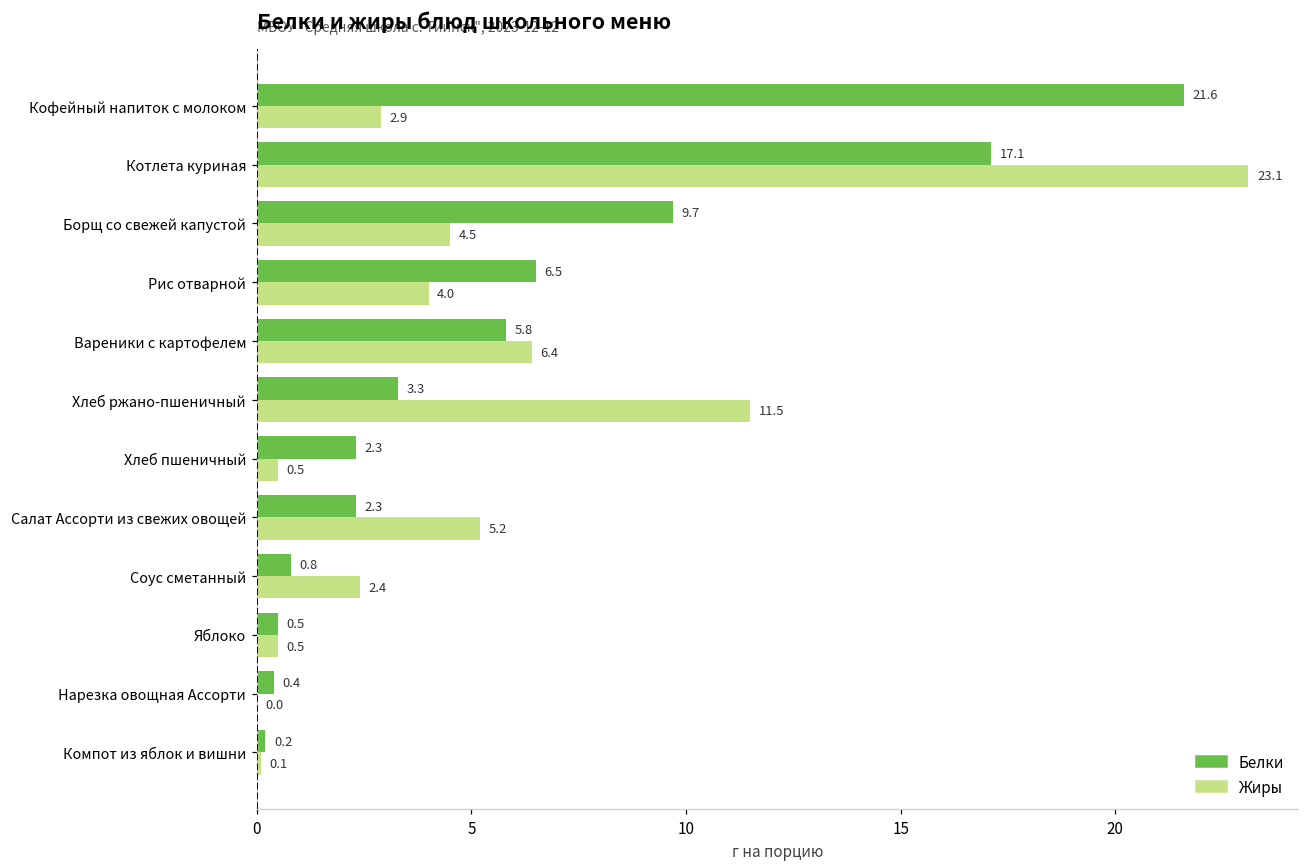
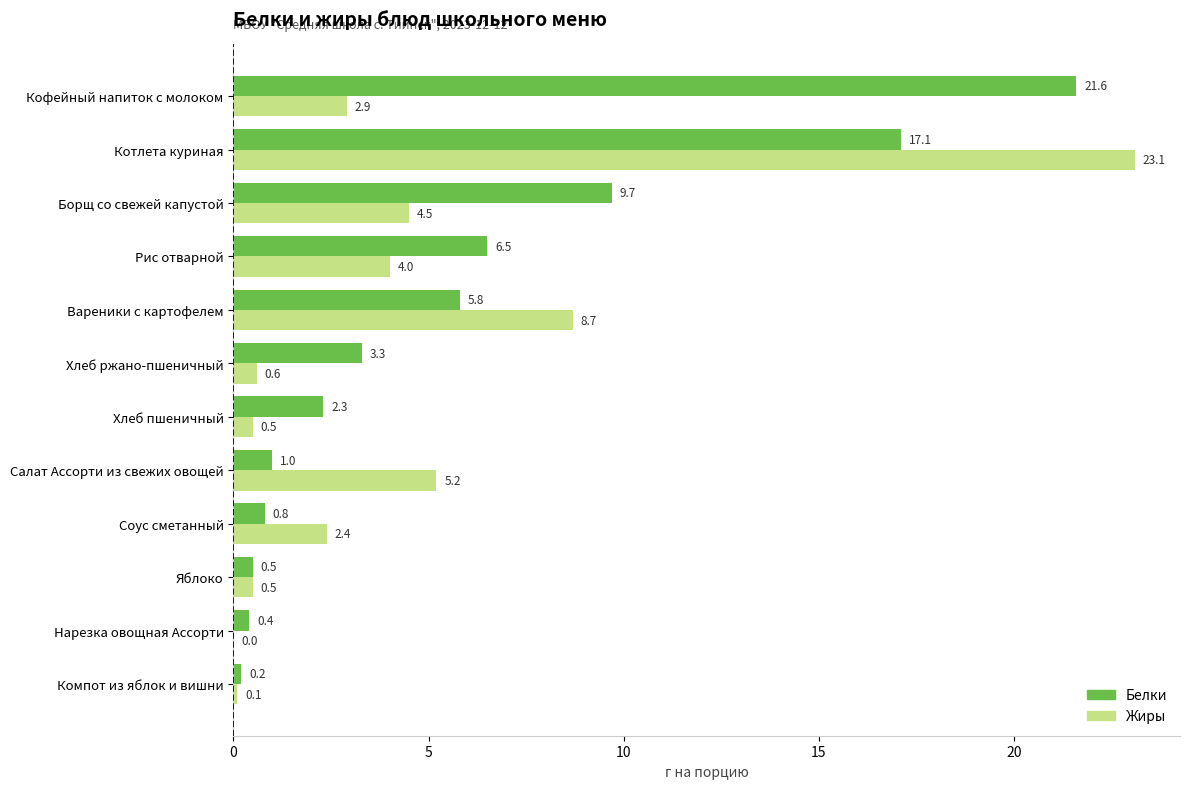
  {
    "Белки": {
      "Кофейный напиток с молоком": 21.6,
      "Котлета куриная": 17.1,
      "Борщ со свежей капустой": 9.7,
      "Рис отварной": 6.5,
      "Вареники с картофелем": 5.8,
      "Хлеб ржано-пшеничный": 3.3,
      "Хлеб пшеничный": 2.3,
-     "Салат Ассорти из свежих овощей": 2.3,
+     "Салат Ассорти из свежих овощей": 1.0,
      "Соус сметанный": 0.8,
      "Яблоко": 0.5,
      "Нарезка овощная Ассорти": 0.4,
      "Компот из яблок и вишни": 0.2
    },
    "Жиры": {
      "Кофейный напиток с молоком": 2.9,
      "Котлета куриная": 23.1,
      "Борщ со свежей капустой": 4.5,
      "Рис отварной": 4.0,
-     "Вареники с картофелем": 6.4,
-     "Хлеб ржано-пшеничный": 11.5,
+     "Вареники с картофелем": 8.7,
+     "Хлеб ржано-пшеничный": 0.6,
      "Хлеб пшеничный": 0.5,
      "Салат Ассорти из свежих овощей": 5.2,
      "Соус сметанный": 2.4,
      "Яблоко": 0.5,
      "Нарезка овощная Ассорти": 0.0,
      "Компот из яблок и вишни": 0.1
    }
  }
